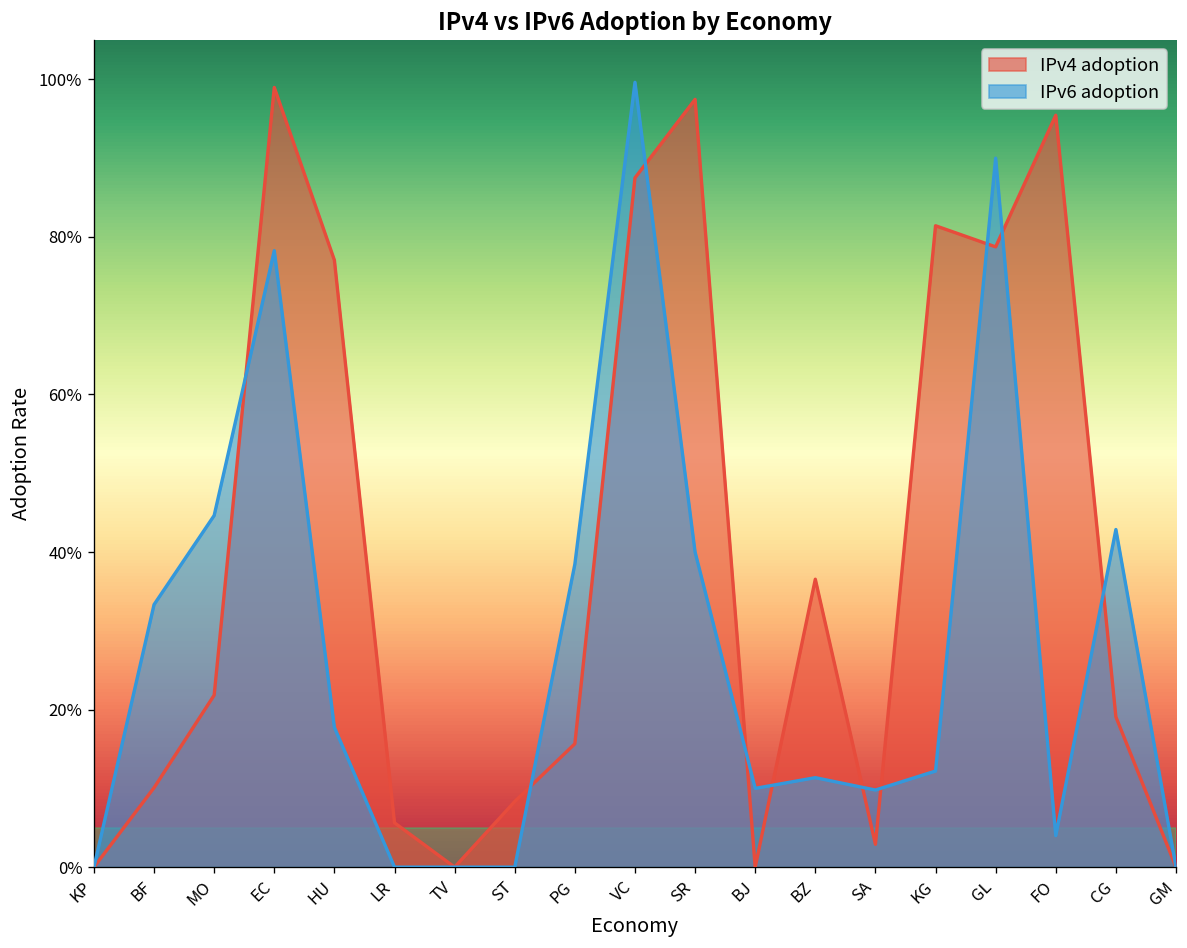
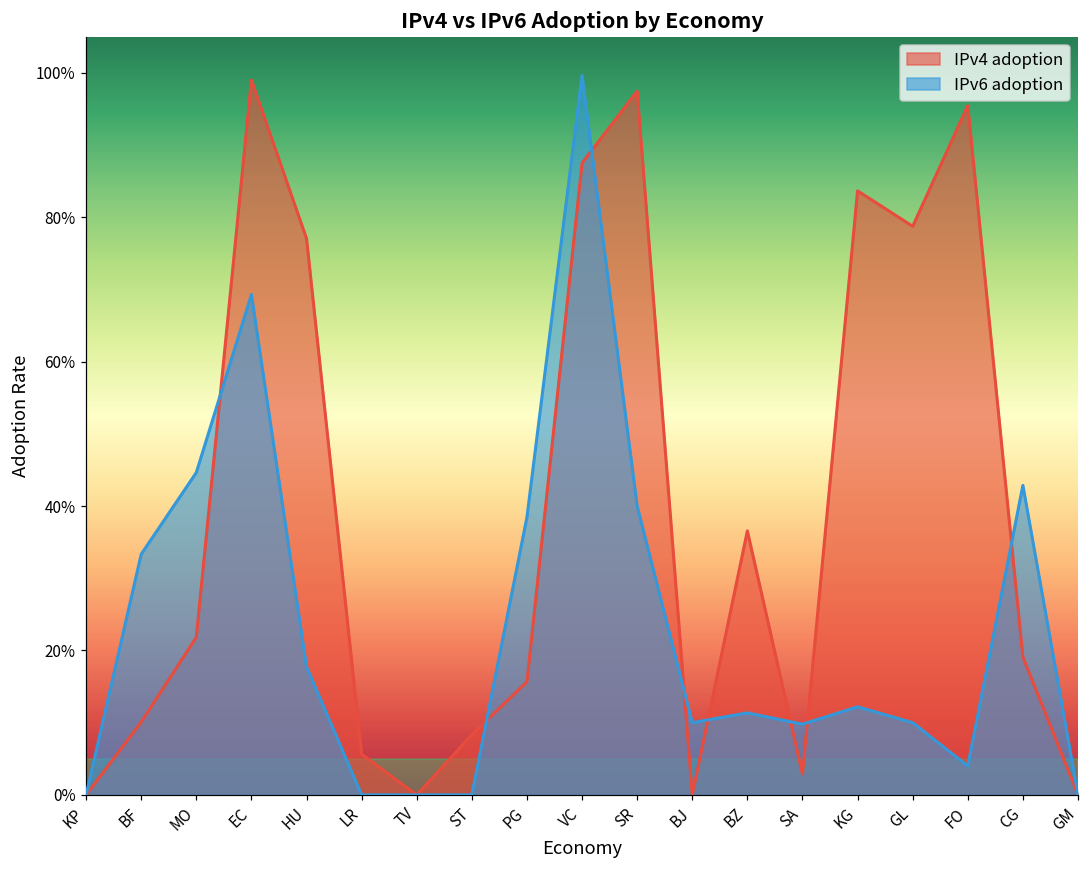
  {
    "IPv4 adoption": {
      "BF": "10%",
      "MO": "22%",
      "EC": "99%",
      "HU": "77%",
      "LR": "6%",
      "ST": "8%",
      "PG": "16%",
      "VC": "88%",
      "SR": "97%",
      "BJ": "0%",
      "BZ": "37%",
      "SA": "3%",
-     "KG": "81%",
+     "KG": "84%",
      "GL": "79%",
      "FO": "95%",
      "CG": "19%"
    },
    "IPv6 adoption": {
      "BF": "33%",
      "MO": "45%",
-     "EC": "78%",
+     "EC": "69%",
      "HU": "18%",
      "LR": "0%",
      "ST": "0%",
      "PG": "38%",
      "VC": "100%",
      "SR": "40%",
      "BJ": "10%",
      "BZ": "11%",
      "SA": "10%",
      "KG": "12%",
-     "GL": "90%",
+     "GL": "10%",
      "FO": "4%",
      "CG": "43%"
    }
  }
